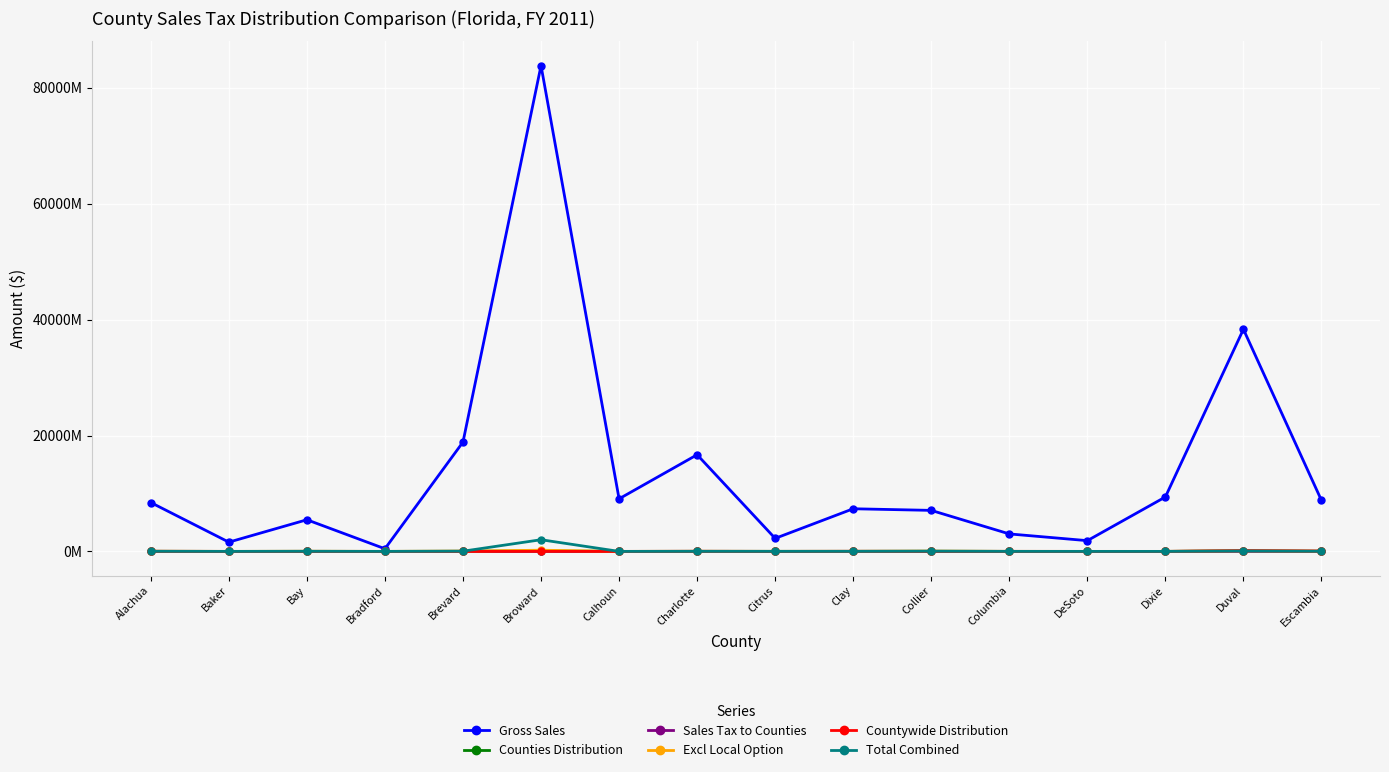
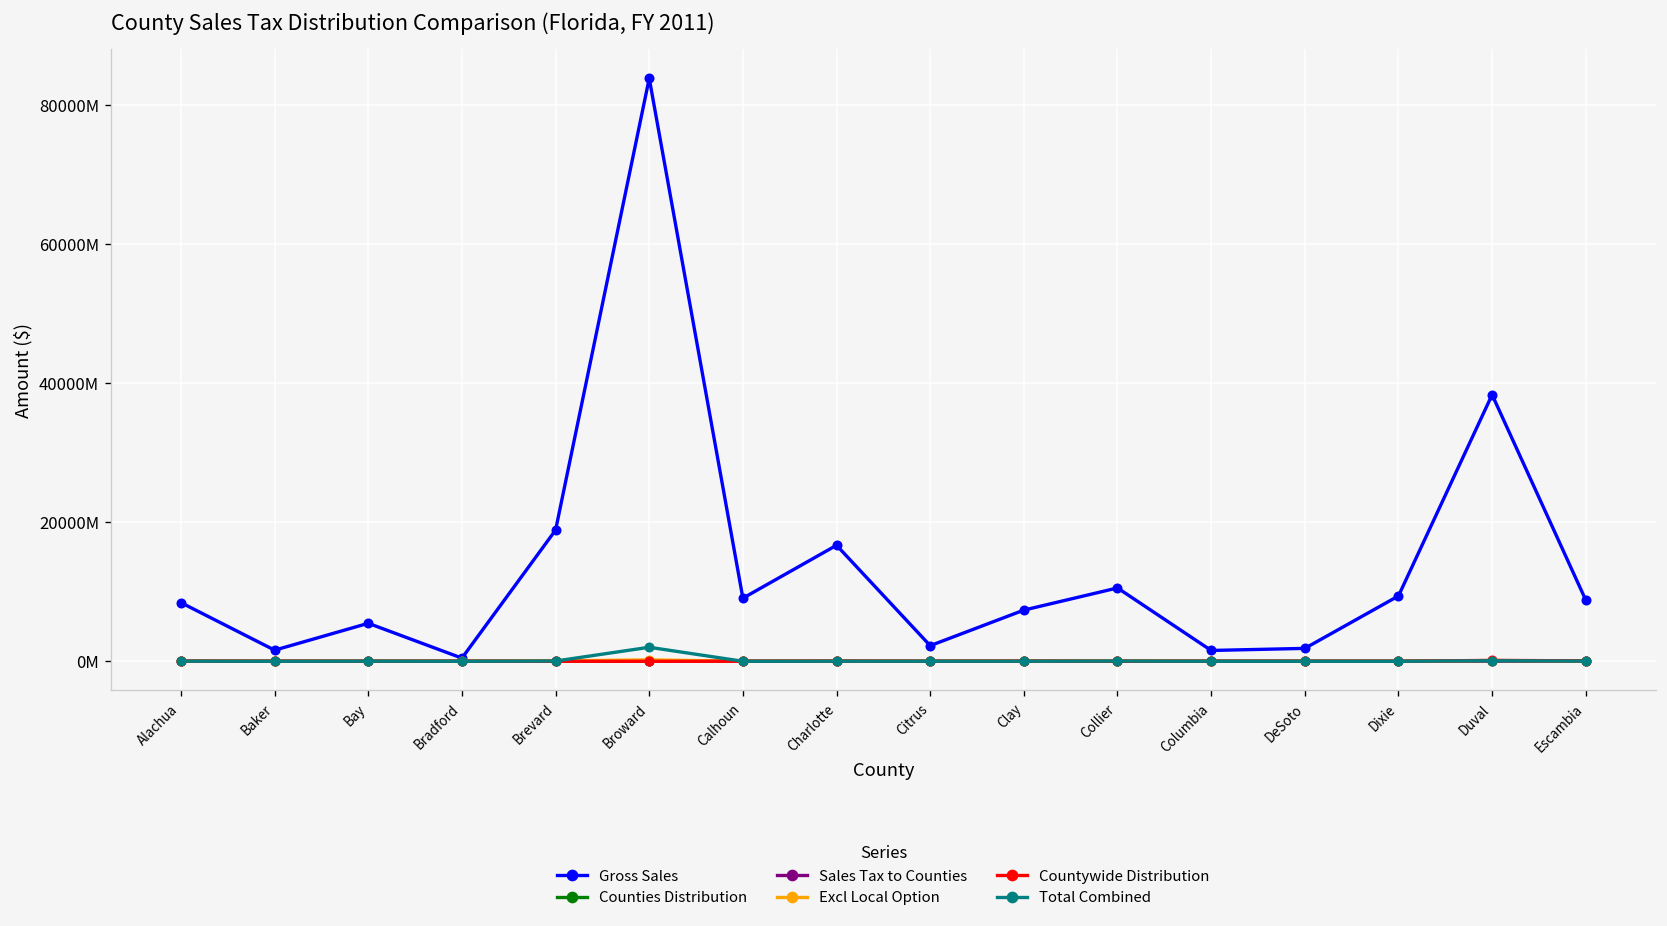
  {
    "Gross Sales": {
      "Alachua": 8000000000,
      "Baker": 2000000000,
      "Bay": 5000000000,
      "Bradford": 0,
      "Brevard": 19000000000,
      "Broward": 84000000000,
      "Calhoun": 9000000000,
      "Charlotte": 17000000000,
      "Citrus": 2000000000,
      "Clay": 7000000000,
-     "Collier": 7000000000,
-     "Columbia": 3000000000,
+     "Collier": 11000000000,
+     "Columbia": 2000000000,
      "DeSoto": 2000000000,
      "Dixie": 9000000000,
      "Duval": 38000000000,
      "Escambia": 9000000000
    },
    "Total Combined": {
      "Broward": 2000000000
    }
  }
